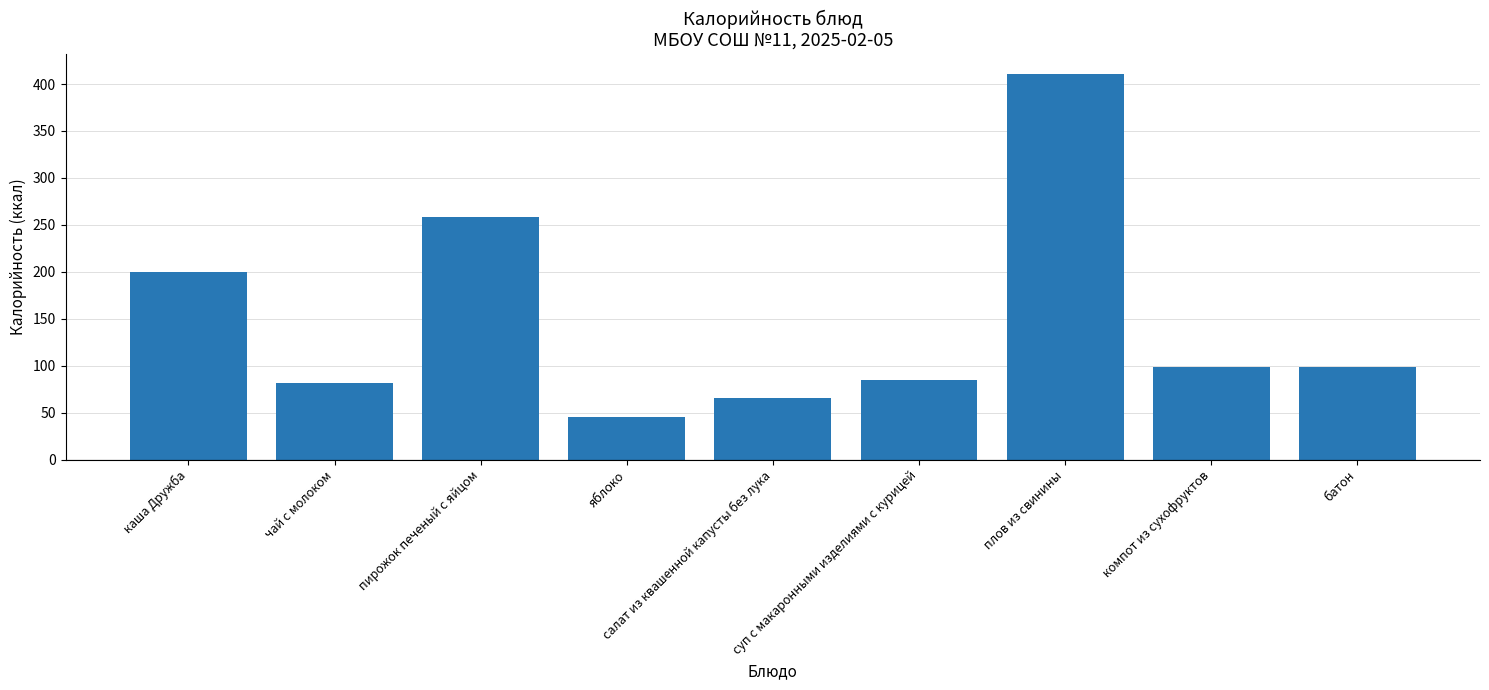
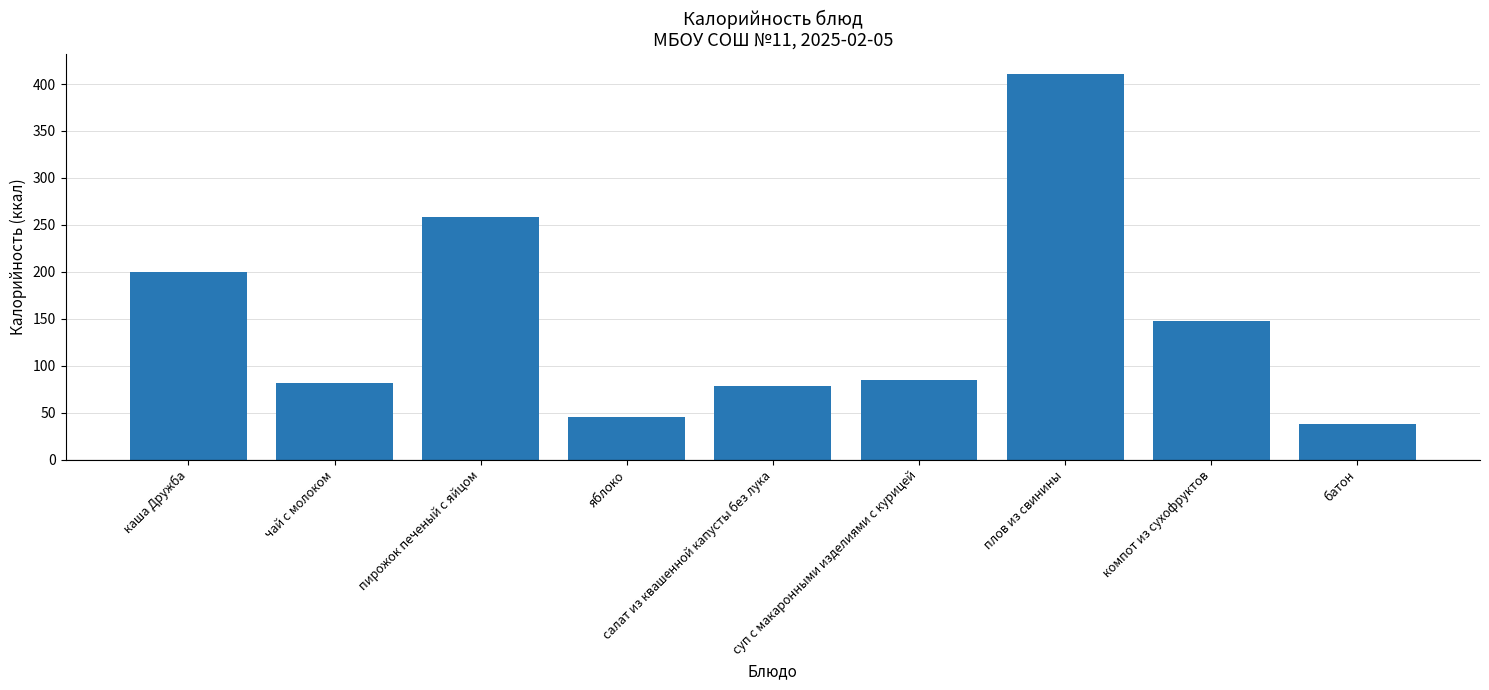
  {
    "каша Дружба": 200,
    "чай с молоком": 80,
    "пирожок печеный с яйцом": 260,
    "яблоко": 50,
-   "салат из квашенной капусты без лука": 70,
+   "салат из квашенной капусты без лука": 80,
    "суп с макаронными изделиями с курицей": 90,
    "плов из свинины": 410,
-   "компот из сухофруктов": 100,
-   "батон": 100
+   "компот из сухофруктов": 150,
+   "батон": 40
  }
